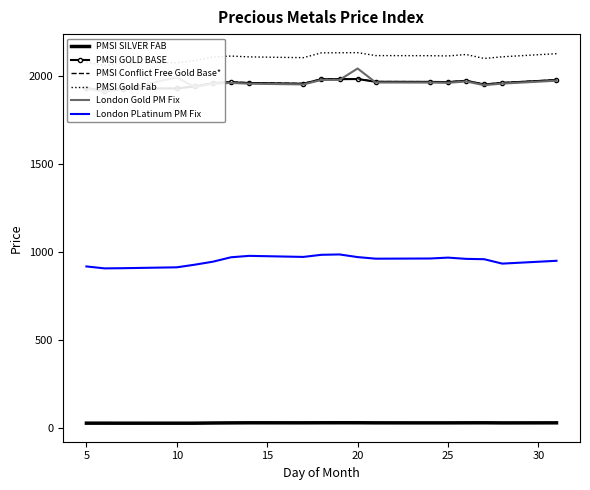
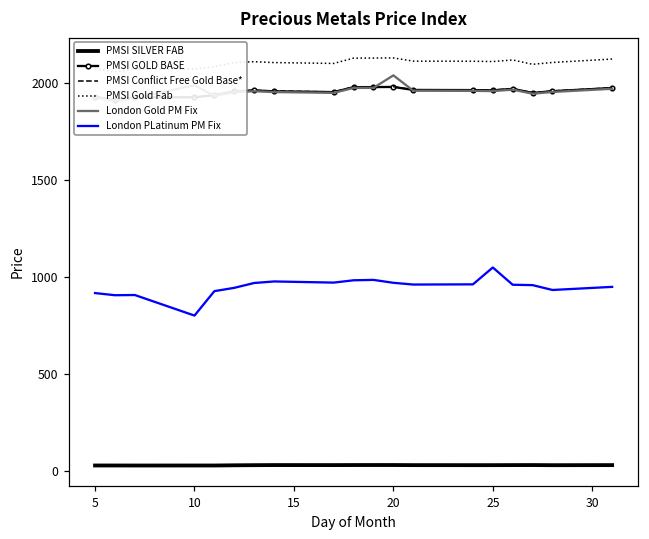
  {
    "London Gold PM Fix": {
      "20": 2040
    },
    "London PLatinum PM Fix": {
      "5": 920,
-     "10": 910,
+     "10": 800,
      "20": 970,
-     "25": 970
+     "25": 1050
    }
  }
